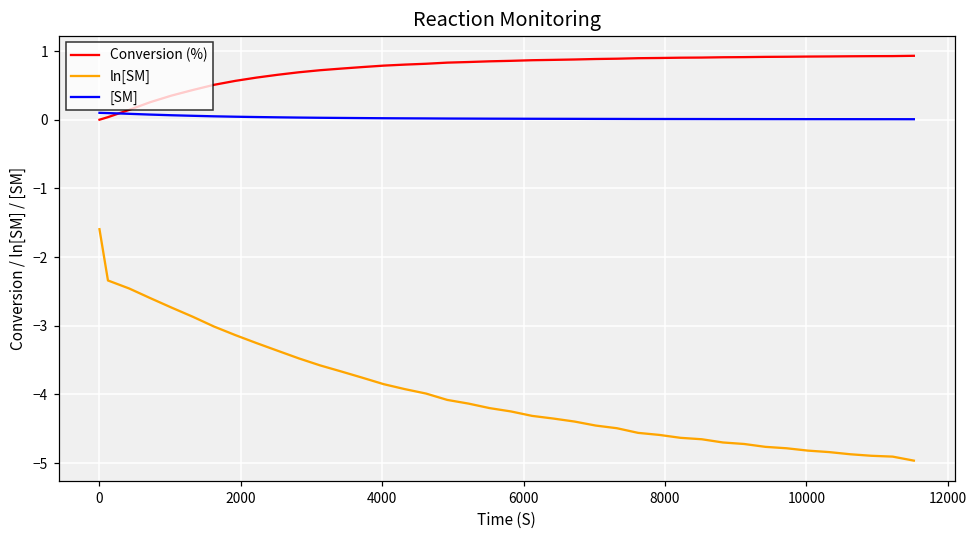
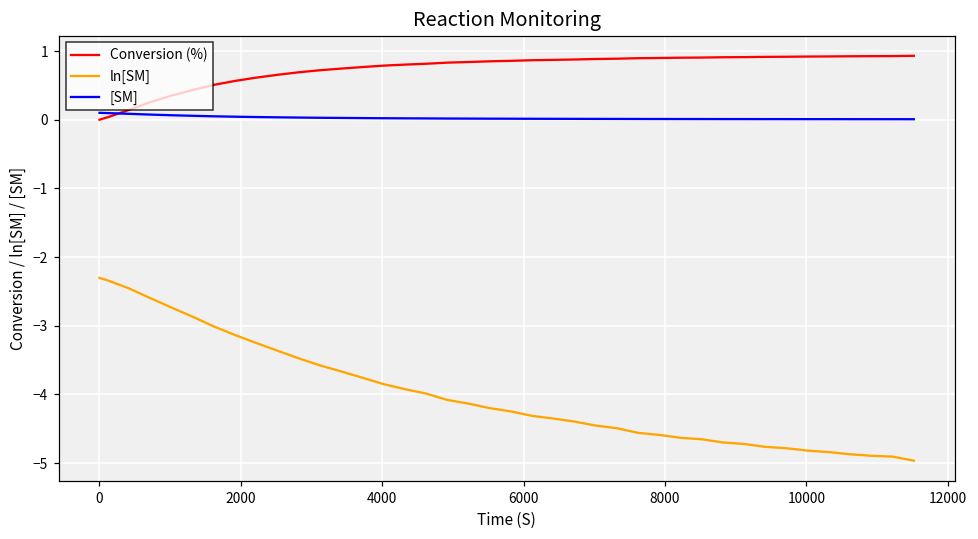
  {
    "Conversion (%)": {
      "0": 0.0
    },
    "ln[SM]": {
-     "0": -1.6
+     "0": -2.3
    },
    "[SM]": {
      "0": 0.1
    }
  }
